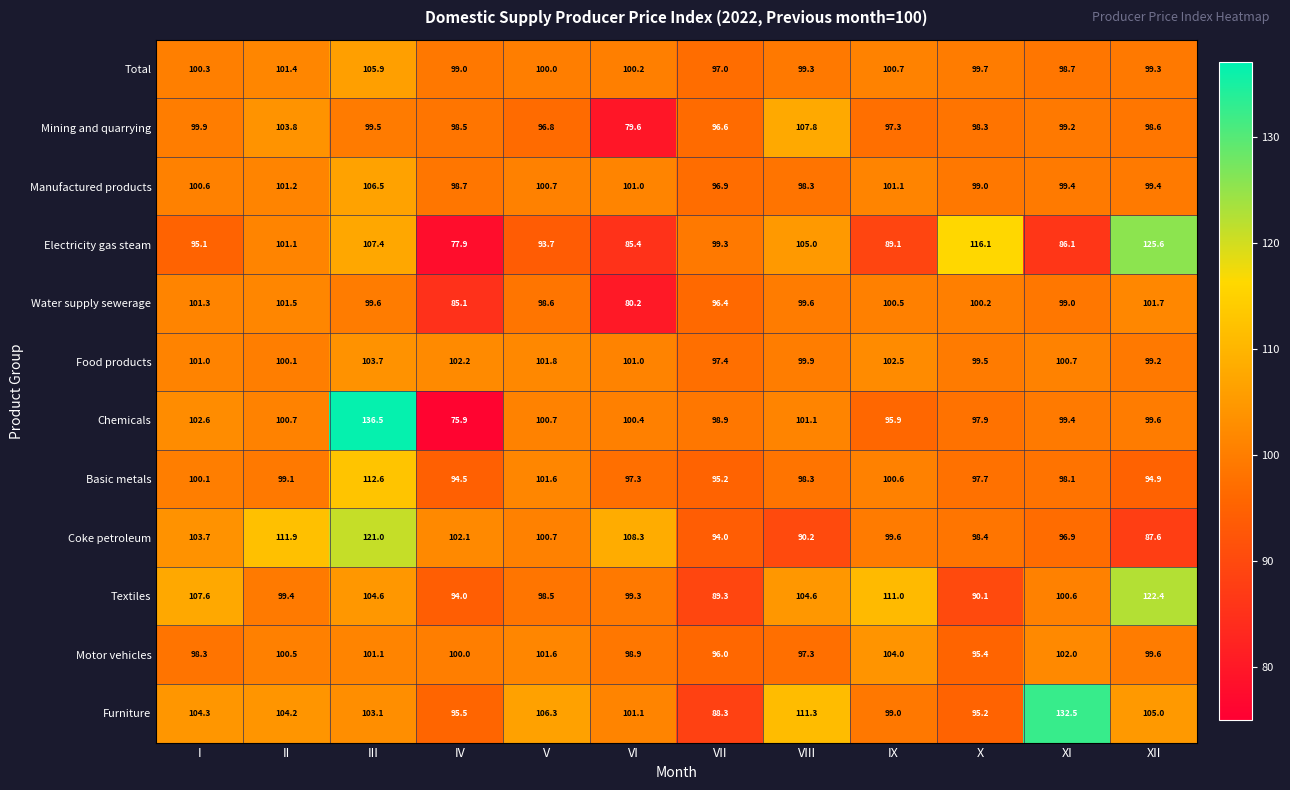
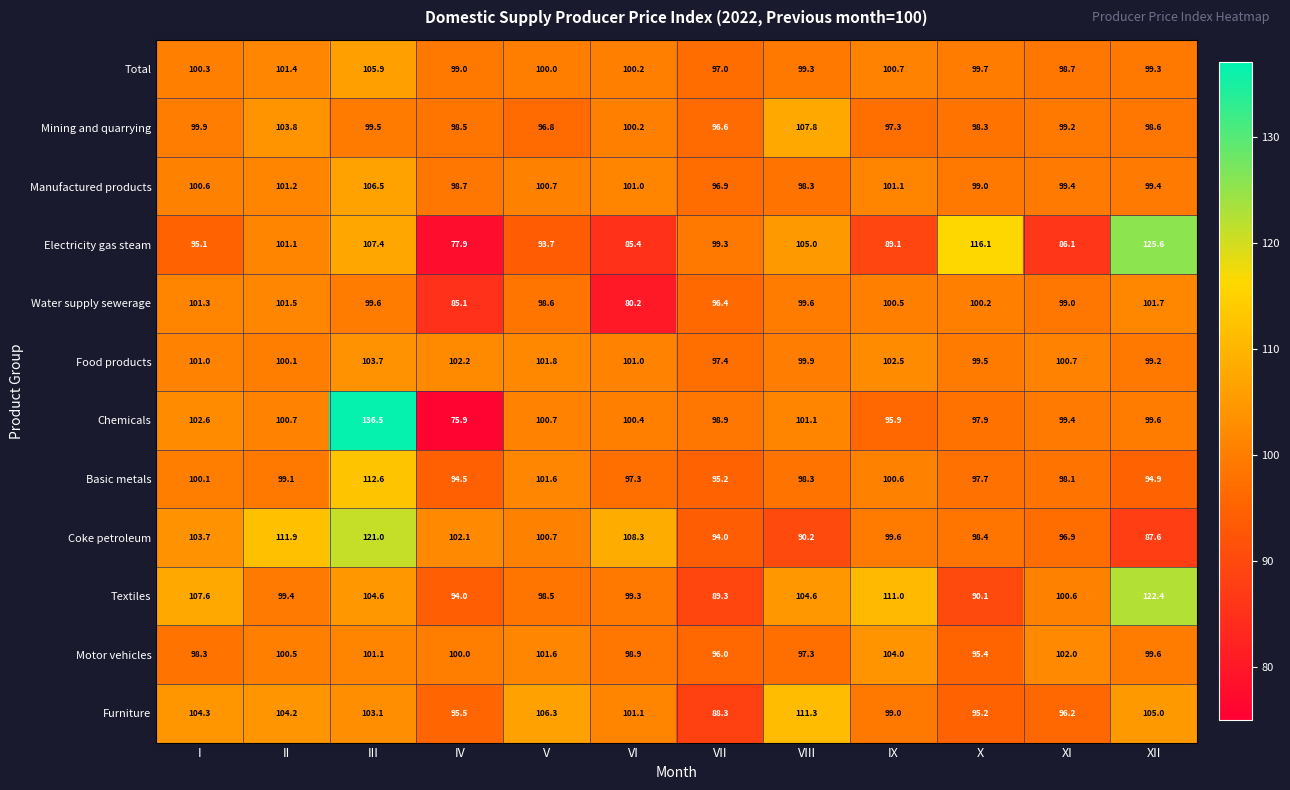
  {
    "Total": {
      "I": 100.3,
      "II": 101.4,
      "III": 105.9,
      "IV": 99.0,
      "V": 100.0,
      "VI": 100.2,
      "VII": 97.0,
      "VIII": 99.3,
      "IX": 100.7,
      "X": 99.7,
      "XI": 98.7,
      "XII": 99.3
    },
    "Mining and quarrying": {
      "I": 99.9,
      "II": 103.8,
      "III": 99.5,
      "IV": 98.5,
      "V": 96.8,
-     "VI": 79.6,
+     "VI": 100.2,
      "VII": 96.6,
      "VIII": 107.8,
      "IX": 97.3,
      "X": 98.3,
      "XI": 99.2,
      "XII": 98.6
    },
    "Manufactured products": {
      "I": 100.6,
      "II": 101.2,
      "III": 106.5,
      "IV": 98.7,
      "V": 100.7,
      "VI": 101.0,
      "VII": 96.9,
      "VIII": 98.3,
      "IX": 101.1,
      "X": 99.0,
      "XI": 99.4,
      "XII": 99.4
    },
    "Electricity gas steam": {
      "I": 95.1,
      "II": 101.1,
      "III": 107.4,
      "IV": 77.9,
      "V": 93.7,
      "VI": 85.4,
      "VII": 99.3,
      "VIII": 105.0,
      "IX": 89.1,
      "X": 116.1,
      "XI": 86.1,
      "XII": 125.6
    },
    "Water supply sewerage": {
      "I": 101.3,
      "II": 101.5,
      "III": 99.6,
      "IV": 85.1,
      "V": 98.6,
      "VI": 80.2,
      "VII": 96.4,
      "VIII": 99.6,
      "IX": 100.5,
      "X": 100.2,
      "XI": 99.0,
      "XII": 101.7
    },
    "Food products": {
      "I": 101.0,
      "II": 100.1,
      "III": 103.7,
      "IV": 102.2,
      "V": 101.8,
      "VI": 101.0,
      "VII": 97.4,
      "VIII": 99.9,
      "IX": 102.5,
      "X": 99.5,
      "XI": 100.7,
      "XII": 99.2
    },
    "Chemicals": {
      "I": 102.6,
      "II": 100.7,
      "III": 136.5,
      "IV": 75.9,
      "V": 100.7,
      "VI": 100.4,
      "VII": 98.9,
      "VIII": 101.1,
      "IX": 95.9,
      "X": 97.9,
      "XI": 99.4,
      "XII": 99.6
    },
    "Basic metals": {
      "I": 100.1,
      "II": 99.1,
      "III": 112.6,
      "IV": 94.5,
      "V": 101.6,
      "VI": 97.3,
      "VII": 95.2,
      "VIII": 98.3,
      "IX": 100.6,
      "X": 97.7,
      "XI": 98.1,
      "XII": 94.9
    },
    "Coke petroleum": {
      "I": 103.7,
      "II": 111.9,
      "III": 121.0,
      "IV": 102.1,
      "V": 100.7,
      "VI": 108.3,
      "VII": 94.0,
      "VIII": 90.2,
      "IX": 99.6,
      "X": 98.4,
      "XI": 96.9,
      "XII": 87.6
    },
    "Textiles": {
      "I": 107.6,
      "II": 99.4,
      "III": 104.6,
      "IV": 94.0,
      "V": 98.5,
      "VI": 99.3,
      "VII": 89.3,
      "VIII": 104.6,
      "IX": 111.0,
      "X": 90.1,
      "XI": 100.6,
      "XII": 122.4
    },
    "Motor vehicles": {
      "I": 98.3,
      "II": 100.5,
      "III": 101.1,
      "IV": 100.0,
      "V": 101.6,
      "VI": 98.9,
      "VII": 96.0,
      "VIII": 97.3,
      "IX": 104.0,
      "X": 95.4,
      "XI": 102.0,
      "XII": 99.6
    },
    "Furniture": {
      "I": 104.3,
      "II": 104.2,
      "III": 103.1,
      "IV": 95.5,
      "V": 106.3,
      "VI": 101.1,
      "VII": 88.3,
      "VIII": 111.3,
      "IX": 99.0,
      "X": 95.2,
-     "XI": 132.5,
+     "XI": 96.2,
      "XII": 105.0
    }
  }
